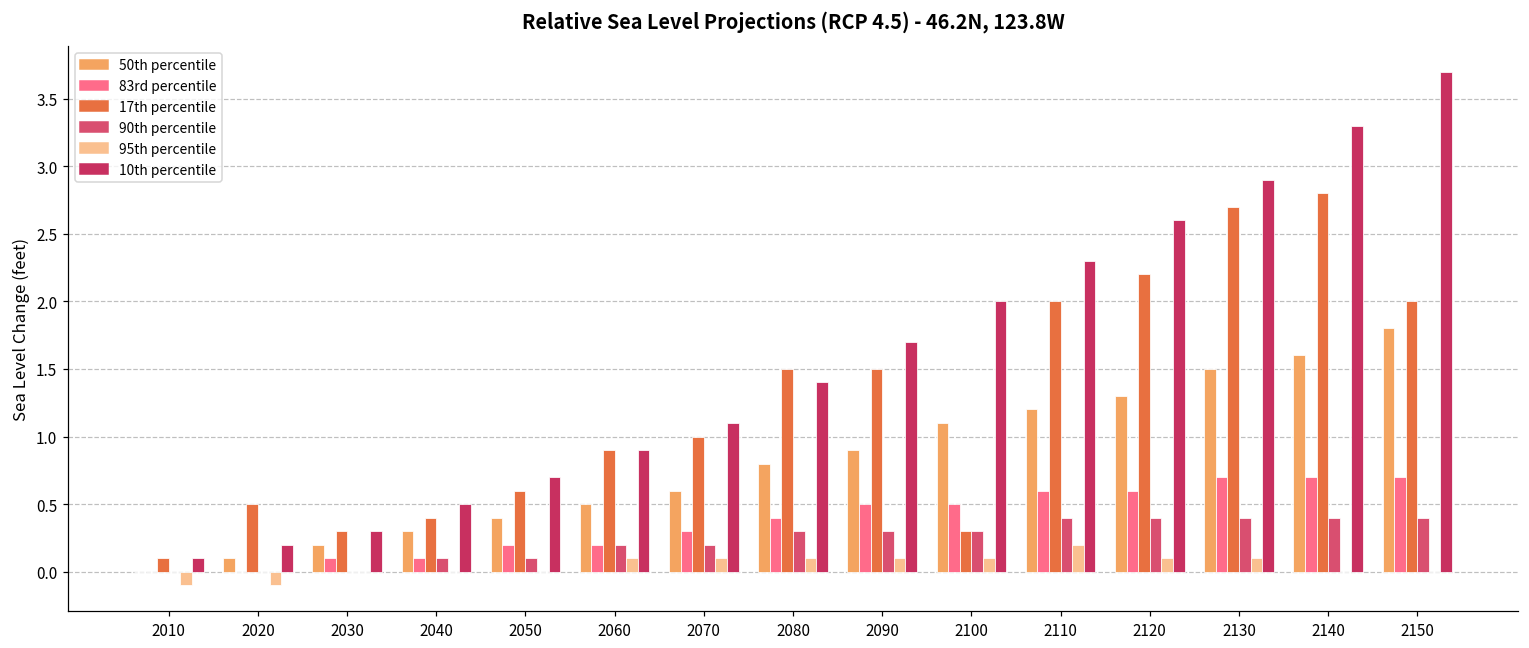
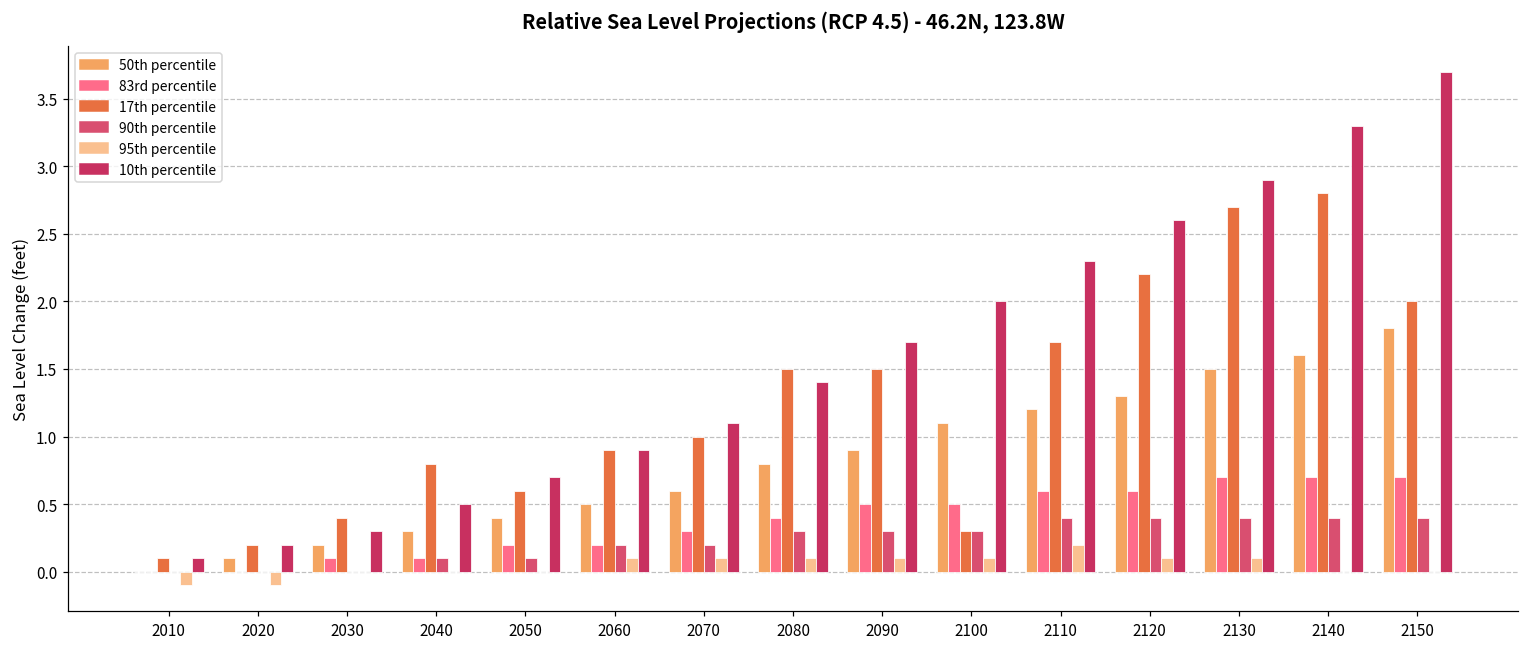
  {
    "17th percentile": {
      "2010": 0.1,
-     "2020": 0.5,
-     "2030": 0.3,
-     "2040": 0.4,
+     "2020": 0.2,
+     "2030": 0.4,
+     "2040": 0.8,
      "2050": 0.6,
      "2060": 0.9,
      "2070": 1.0,
      "2080": 1.5,
      "2090": 1.5,
      "2100": 0.3,
-     "2110": 2.0,
+     "2110": 1.7,
      "2120": 2.2,
      "2130": 2.7,
      "2140": 2.8,
      "2150": 2.0
    }
  }
